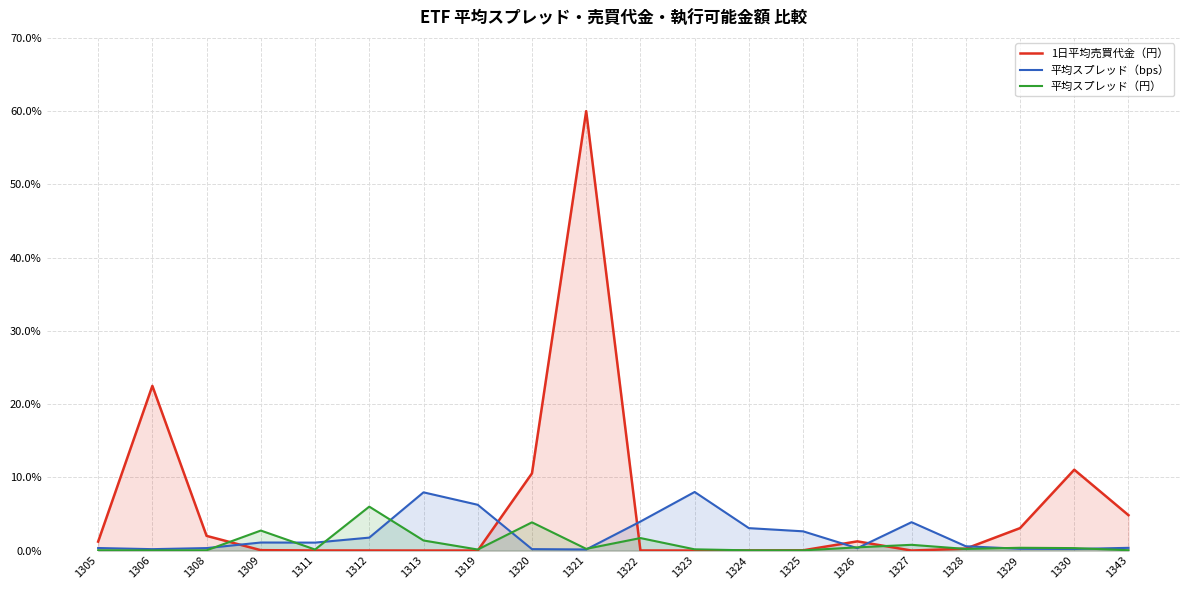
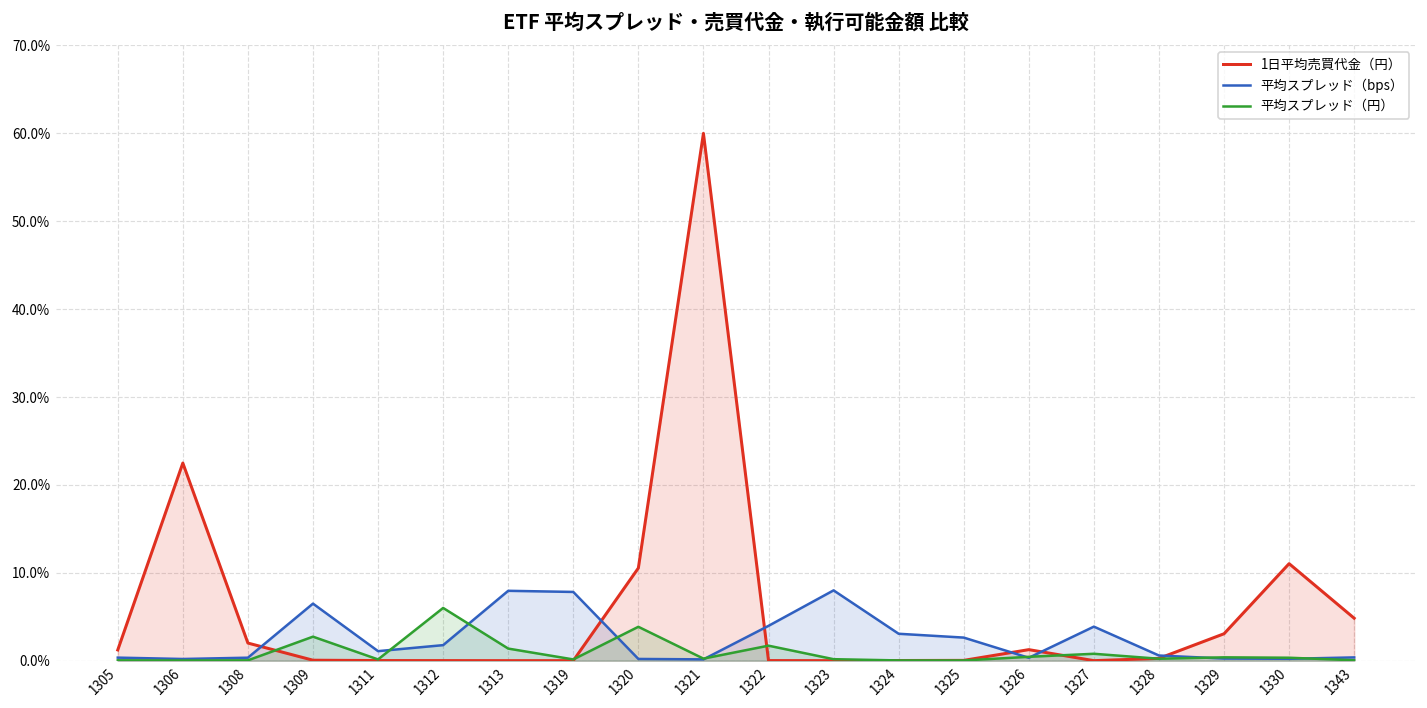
  {
    "1日平均売買代金（円）": {
      "1305": "1%",
      "1306": "22%",
      "1308": "2%",
      "1309": "0%",
      "1312": "0%",
      "1313": "0%",
      "1320": "11%",
      "1321": "60%",
      "1322": "0%",
      "1326": "1%",
      "1327": "0%",
      "1329": "3%",
      "1330": "11%",
      "1343": "5%"
    },
    "平均スプレッド（bps）": {
-     "1309": "1%",
+     "1309": "6%",
      "1311": "1%",
      "1312": "2%",
      "1313": "8%",
-     "1319": "6%",
+     "1319": "8%",
      "1320": "0%",
      "1322": "4%",
      "1323": "8%",
      "1324": "3%",
      "1325": "3%",
      "1327": "4%"
    },
    "平均スプレッド（円）": {
      "1309": "3%",
      "1312": "6%",
      "1313": "1%",
      "1320": "4%",
      "1322": "2%",
      "1327": "1%"
    }
  }
